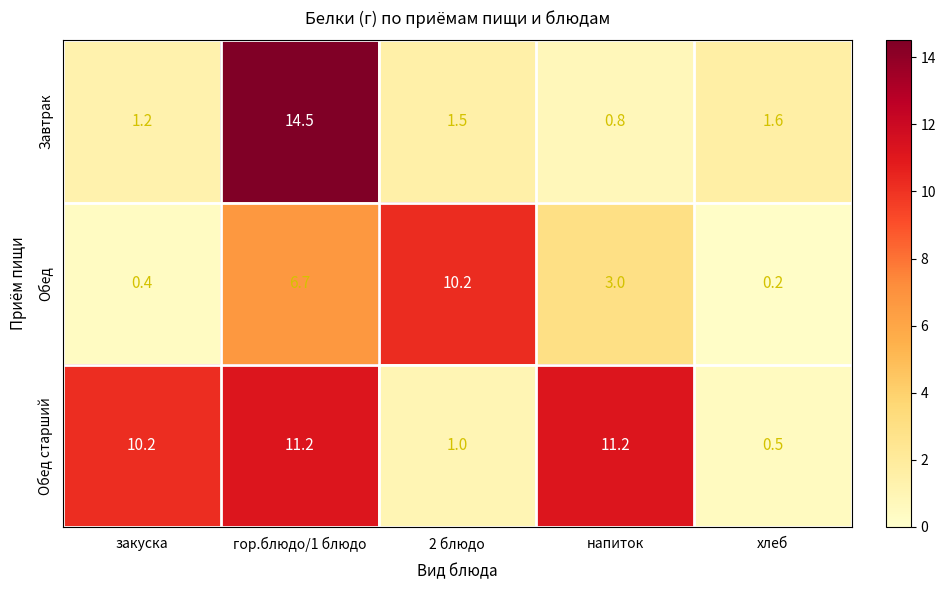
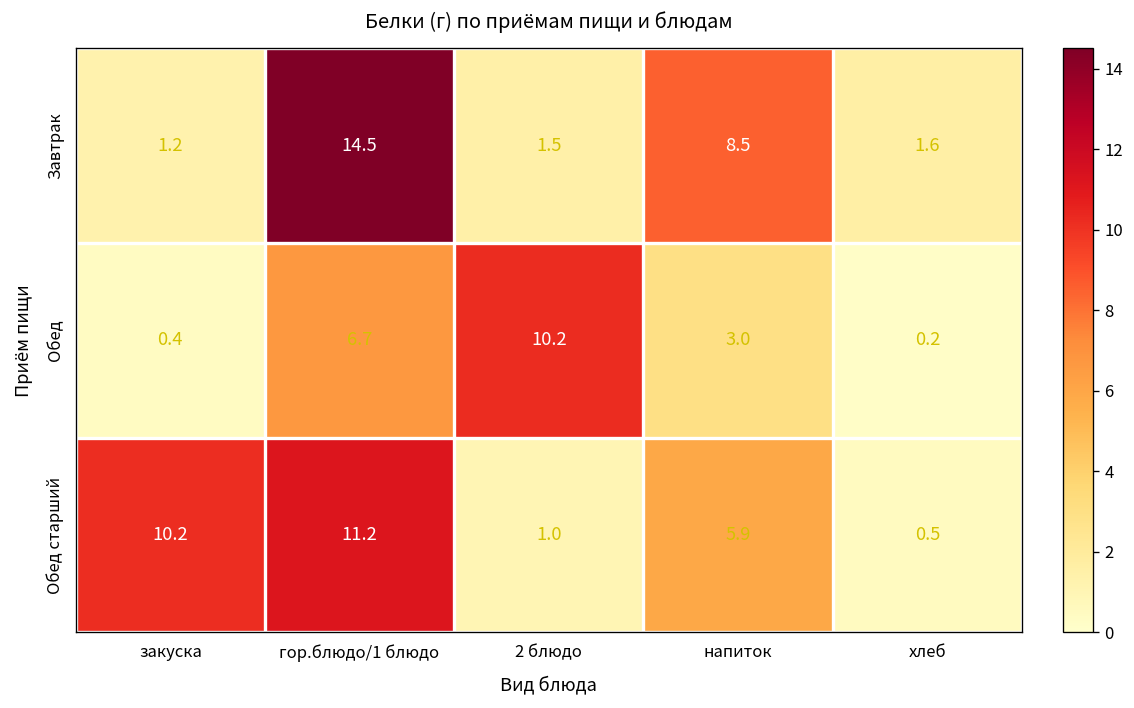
  {
    "Завтрак": {
      "закуска": 1.2,
      "гор.блюдо/1 блюдо": 14.5,
      "2 блюдо": 1.5,
-     "напиток": 0.8,
+     "напиток": 8.5,
      "хлеб": 1.6
    },
    "Обед": {
      "закуска": 0.4,
      "гор.блюдо/1 блюдо": 6.7,
      "2 блюдо": 10.2,
      "напиток": 3.0,
      "хлеб": 0.2
    },
    "Обед старший": {
      "закуска": 10.2,
      "гор.блюдо/1 блюдо": 11.2,
      "2 блюдо": 1.0,
-     "напиток": 11.2,
+     "напиток": 5.9,
      "хлеб": 0.5
    }
  }
